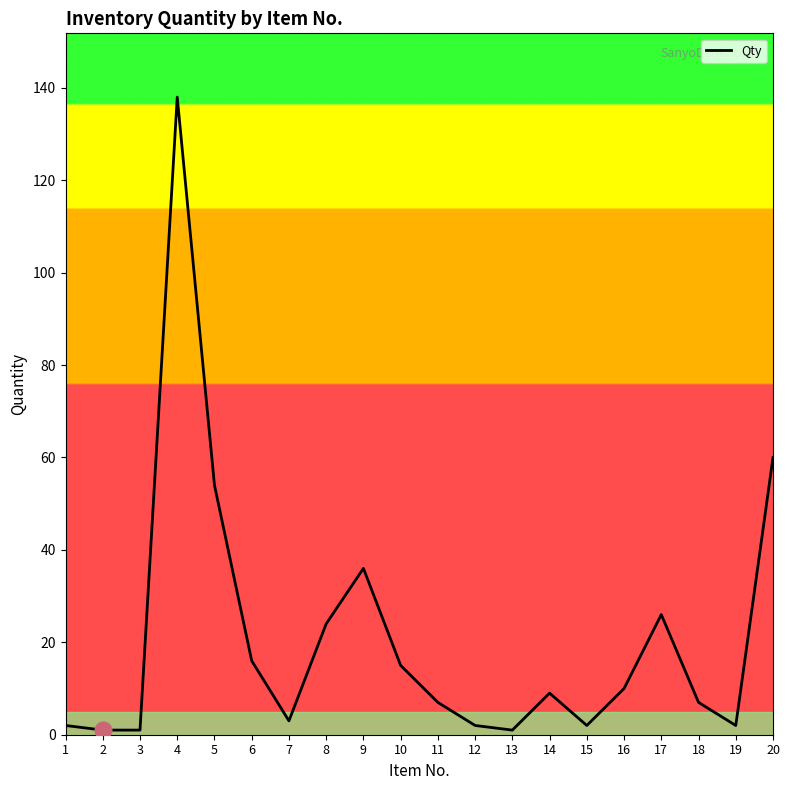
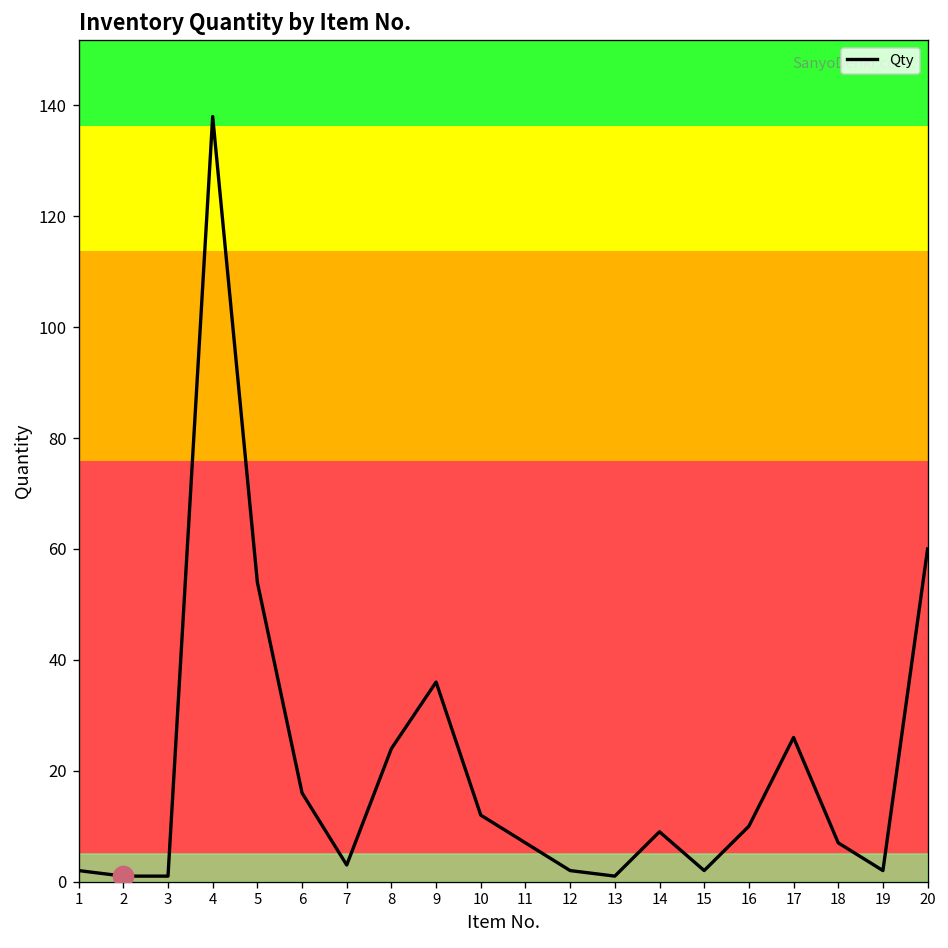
  {
    "Qty": {
      "4": 138,
      "5": 54,
      "6": 16,
      "8": 24,
      "9": 36,
-     "10": 15,
+     "10": 12,
      "11": 7,
      "14": 9,
      "16": 10,
      "17": 26,
      "18": 7,
      "20": 60
    }
  }
